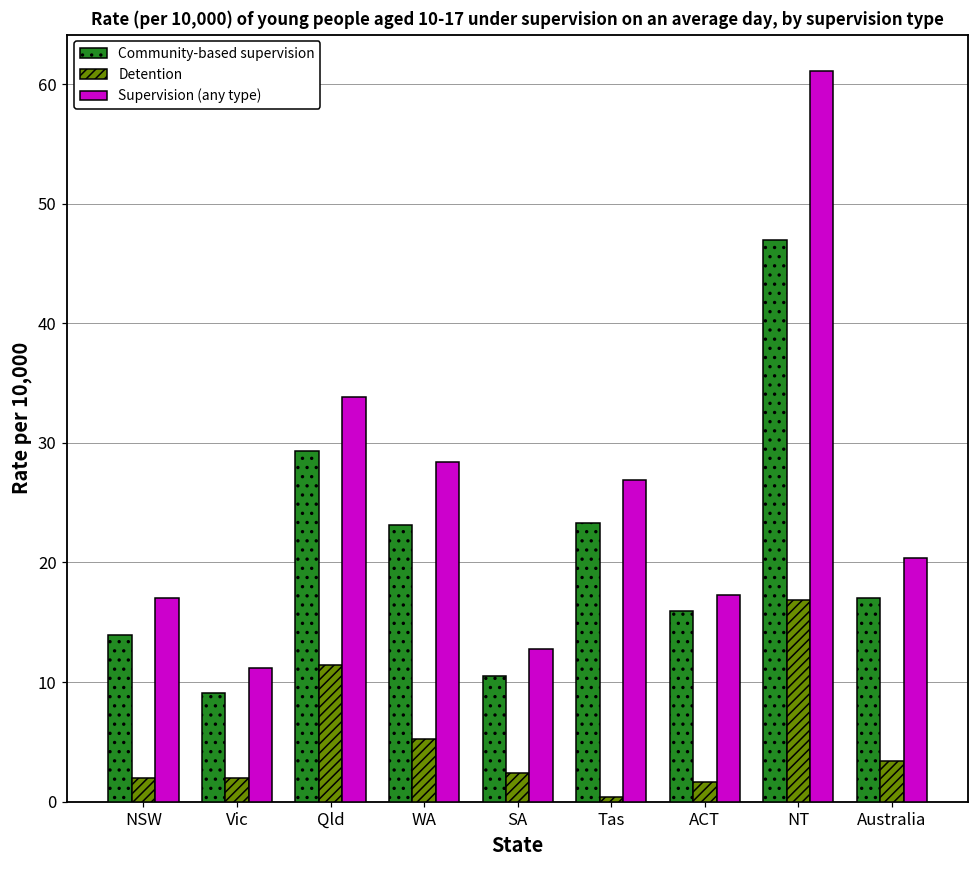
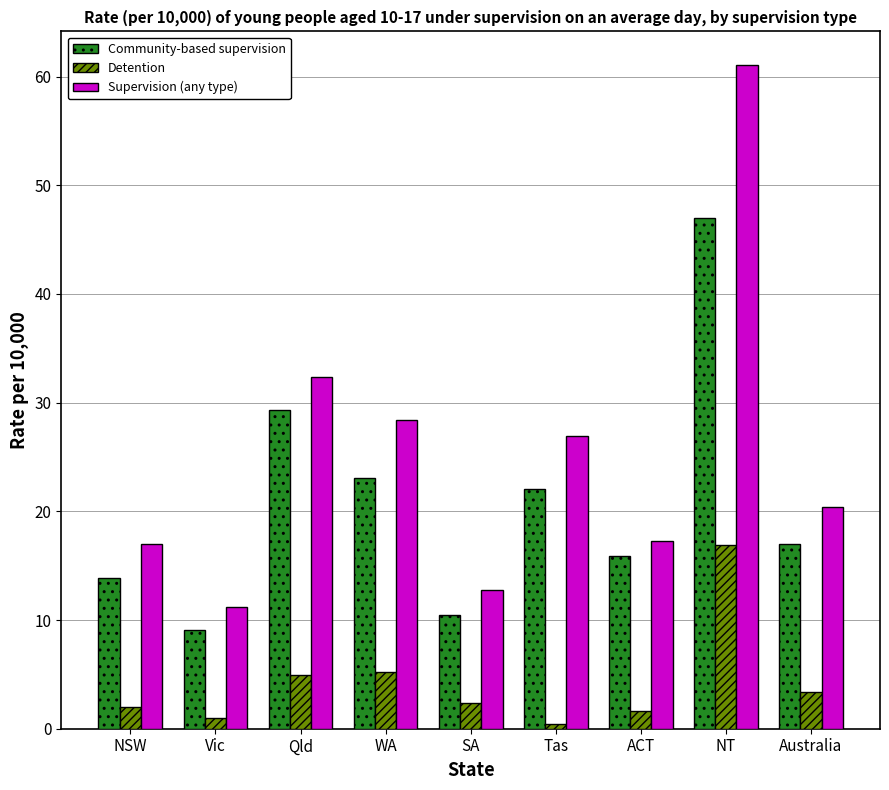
  {
    "Community-based supervision": {
      "NSW": 13.9,
      "Vic": 9.1,
      "Qld": 29.3,
      "WA": 23.1,
      "SA": 10.5,
-     "Tas": 23.3,
+     "Tas": 22.1,
      "ACT": 15.9,
      "NT": 47.0,
      "Australia": 17.0
    },
    "Detention": {
      "NSW": 2.0,
-     "Vic": 2,
-     "Qld": 11.4,
+     "Vic": 1,
+     "Qld": 4.9,
      "WA": 5.2,
      "SA": 2.4,
      "Tas": 0.4,
      "ACT": 1.6,
      "NT": 16.9,
      "Australia": 3.4
    },
    "Supervision (any type)": {
      "NSW": 17.0,
      "Vic": 11.2,
-     "Qld": 33.8,
+     "Qld": 32.4,
      "WA": 28.4,
      "SA": 12.8,
      "Tas": 26.9,
      "ACT": 17.3,
      "NT": 61.1,
      "Australia": 20.4
    }
  }
